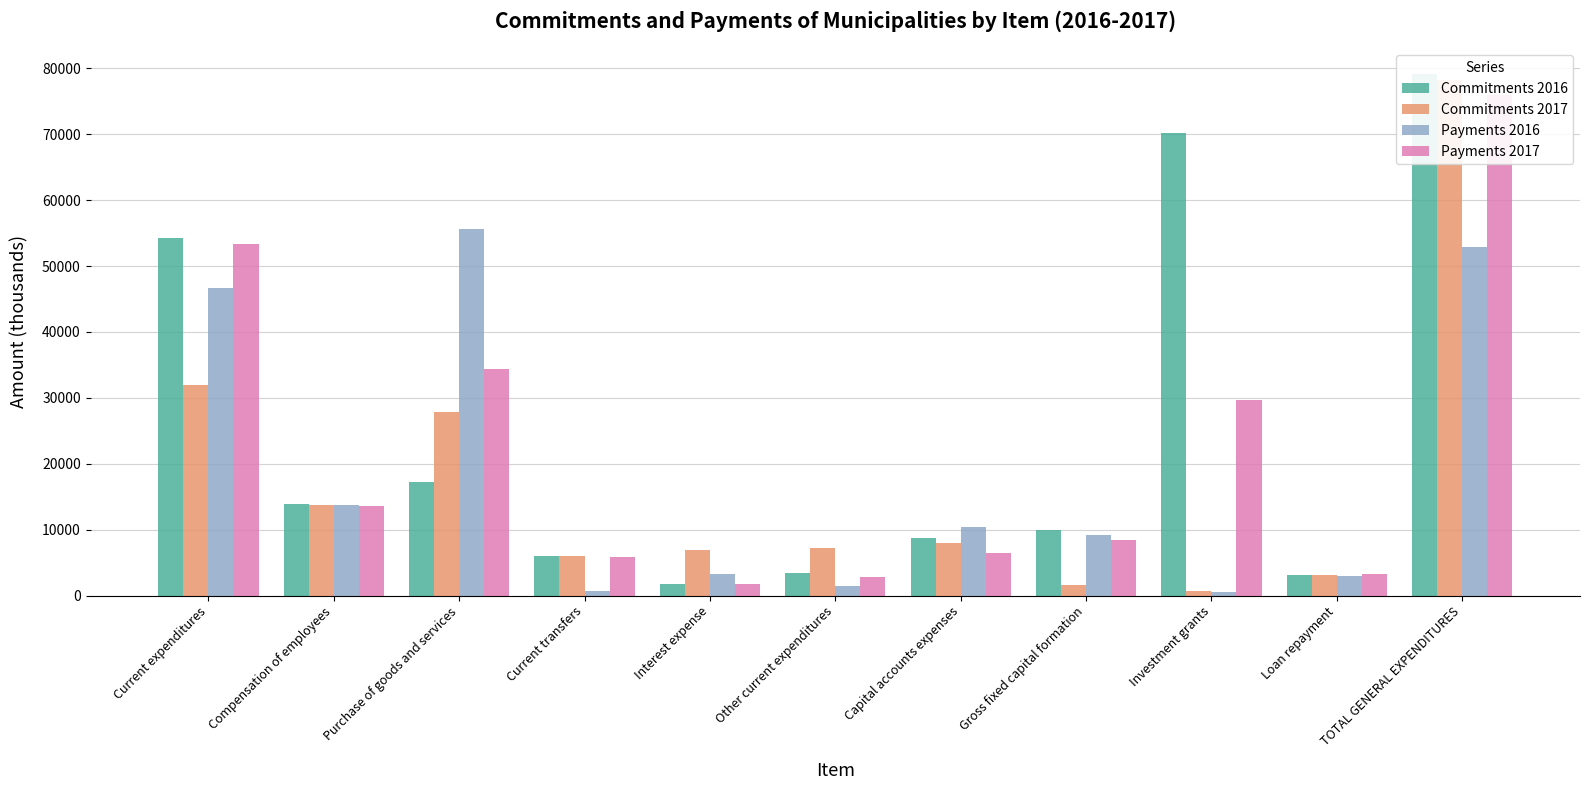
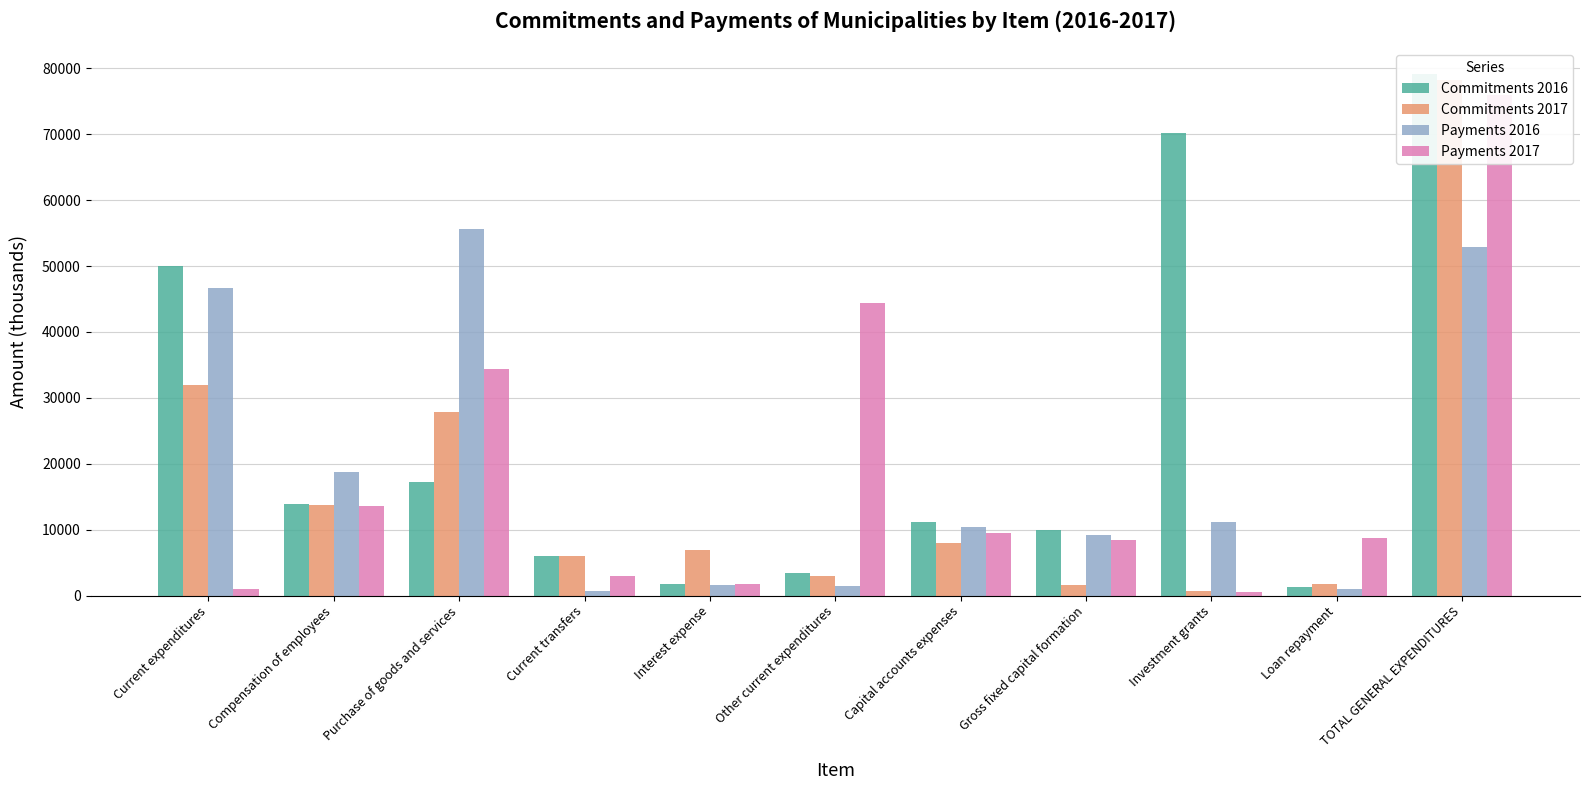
  {
    "Commitments 2016": {
-     "Current expenditures": 54000,
+     "Current expenditures": 50000,
      "Compensation of employees": 14000,
      "Purchase of goods and services": 17000,
      "Current transfers": 6000,
      "Interest expense": 2000,
      "Other current expenditures": 3000,
-     "Capital accounts expenses": 9000,
+     "Capital accounts expenses": 11000,
      "Gross fixed capital formation": 10000,
      "Investment grants": 70000,
-     "Loan repayment": 3000
+     "Loan repayment": 1000
    },
    "Commitments 2017": {
      "Current expenditures": 32000,
      "Compensation of employees": 14000,
      "Purchase of goods and services": 28000,
      "Current transfers": 6000,
      "Interest expense": 7000,
-     "Other current expenditures": 7000,
+     "Other current expenditures": 3000,
      "Capital accounts expenses": 8000,
      "Gross fixed capital formation": 2000,
      "Investment grants": 1000,
-     "Loan repayment": 3000
+     "Loan repayment": 2000
    },
    "Payments 2016": {
      "Current expenditures": 47000,
-     "Compensation of employees": 14000,
+     "Compensation of employees": 19000,
      "Purchase of goods and services": 56000,
      "Current transfers": 1000,
-     "Interest expense": 3000,
+     "Interest expense": 2000,
      "Other current expenditures": 1000,
      "Capital accounts expenses": 10000,
      "Gross fixed capital formation": 9000,
-     "Investment grants": 1000,
-     "Loan repayment": 3000,
+     "Investment grants": 11000,
+     "Loan repayment": 1000,
      "TOTAL GENERAL EXPENDITURES": 53000
    },
    "Payments 2017": {
-     "Current expenditures": 53000,
+     "Current expenditures": 1000,
      "Compensation of employees": 14000,
      "Purchase of goods and services": 34000,
-     "Current transfers": 6000,
+     "Current transfers": 3000,
      "Interest expense": 2000,
-     "Other current expenditures": 3000,
-     "Capital accounts expenses": 7000,
+     "Other current expenditures": 44000,
+     "Capital accounts expenses": 10000,
      "Gross fixed capital formation": 8000,
-     "Investment grants": 30000,
-     "Loan repayment": 3000
+     "Investment grants": 1000,
+     "Loan repayment": 9000
    }
  }
